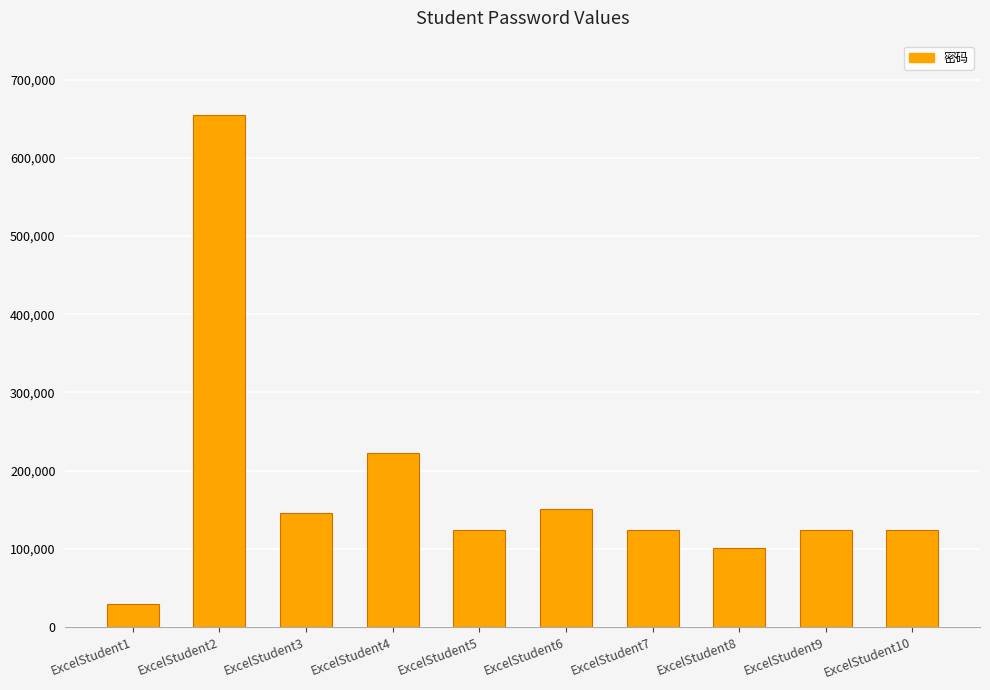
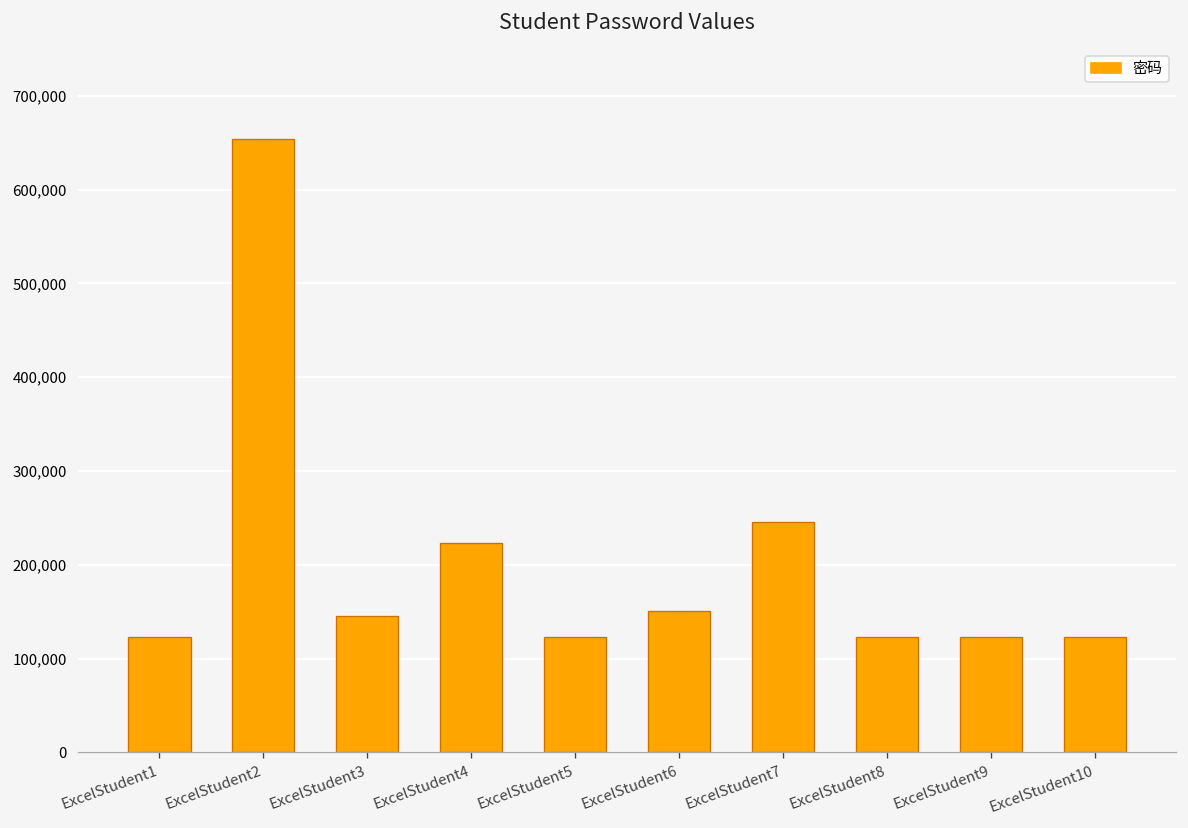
  {
-   "ExcelStudent1": "30,000",
+   "ExcelStudent1": "120,000",
    "ExcelStudent2": "650,000",
    "ExcelStudent3": "150,000",
    "ExcelStudent4": "220,000",
    "ExcelStudent5": "120,000",
    "ExcelStudent6": "150,000",
-   "ExcelStudent7": "120,000",
-   "ExcelStudent8": "100,000",
+   "ExcelStudent7": "250,000",
+   "ExcelStudent8": "120,000",
    "ExcelStudent9": "120,000",
    "ExcelStudent10": "120,000"
  }
